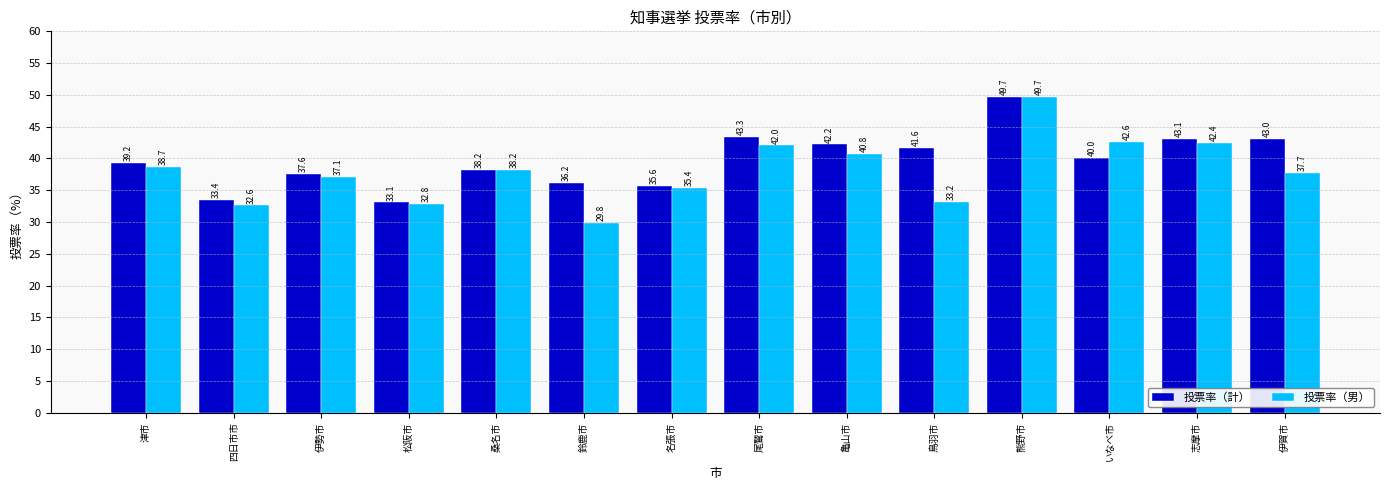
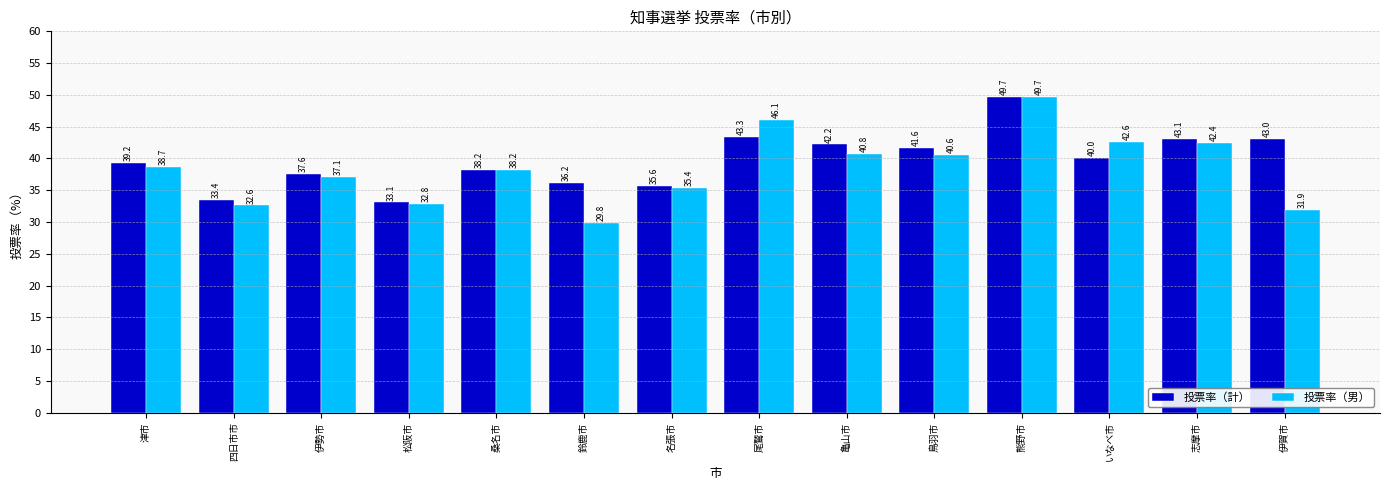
  {
    "投票率（計）": {
      "津市": 39.2,
      "四日市市": 33.4,
      "伊勢市": 37.6,
      "松阪市": 33.1,
      "桑名市": 38.2,
      "鈴鹿市": 36.2,
      "名張市": 35.6,
      "尾鷲市": 43.3,
      "亀山市": 42.2,
      "鳥羽市": 41.6,
      "熊野市": 49.7,
      "いなべ市": 40.0,
      "志摩市": 43.1,
      "伊賀市": 43.0
    },
    "投票率（男）": {
      "津市": 38.7,
      "四日市市": 32.6,
      "伊勢市": 37.1,
      "松阪市": 32.8,
      "桑名市": 38.2,
      "鈴鹿市": 29.8,
      "名張市": 35.4,
-     "尾鷲市": 42.0,
+     "尾鷲市": 46.1,
      "亀山市": 40.8,
-     "鳥羽市": 33.2,
+     "鳥羽市": 40.6,
      "熊野市": 49.7,
      "いなべ市": 42.6,
      "志摩市": 42.4,
-     "伊賀市": 37.7
+     "伊賀市": 31.9
    }
  }
